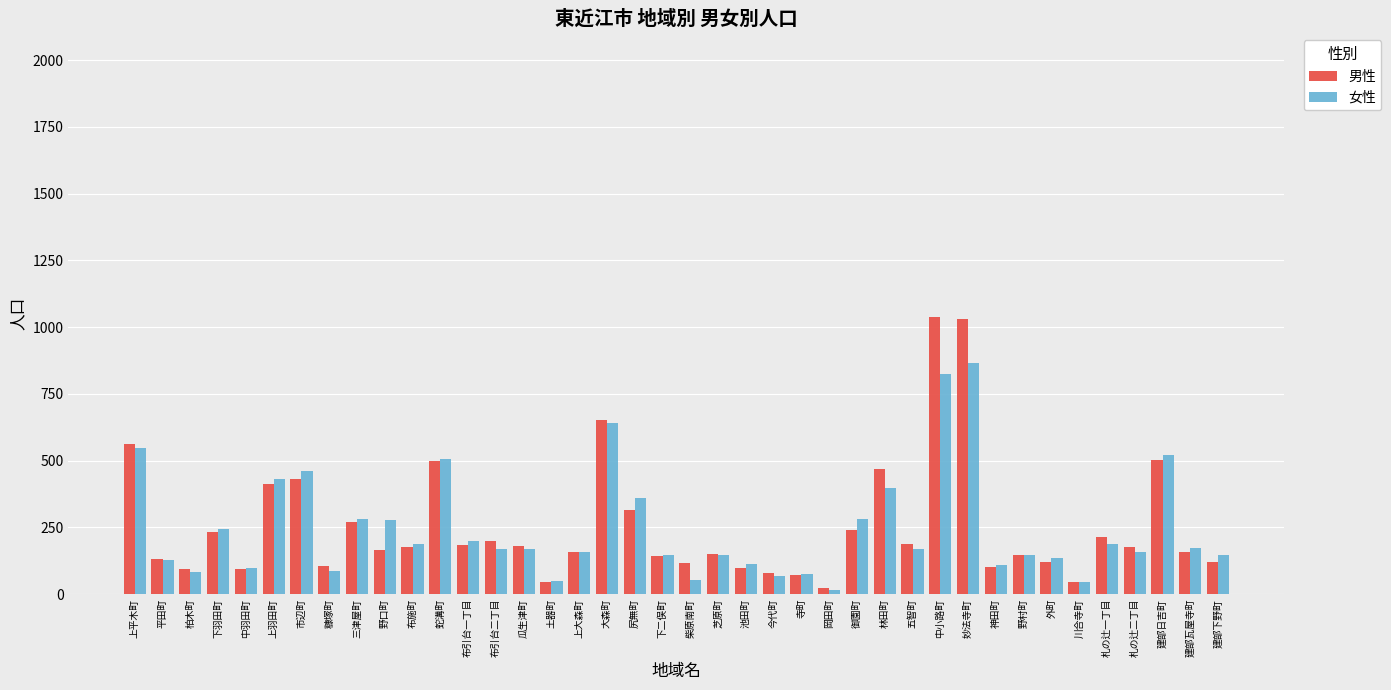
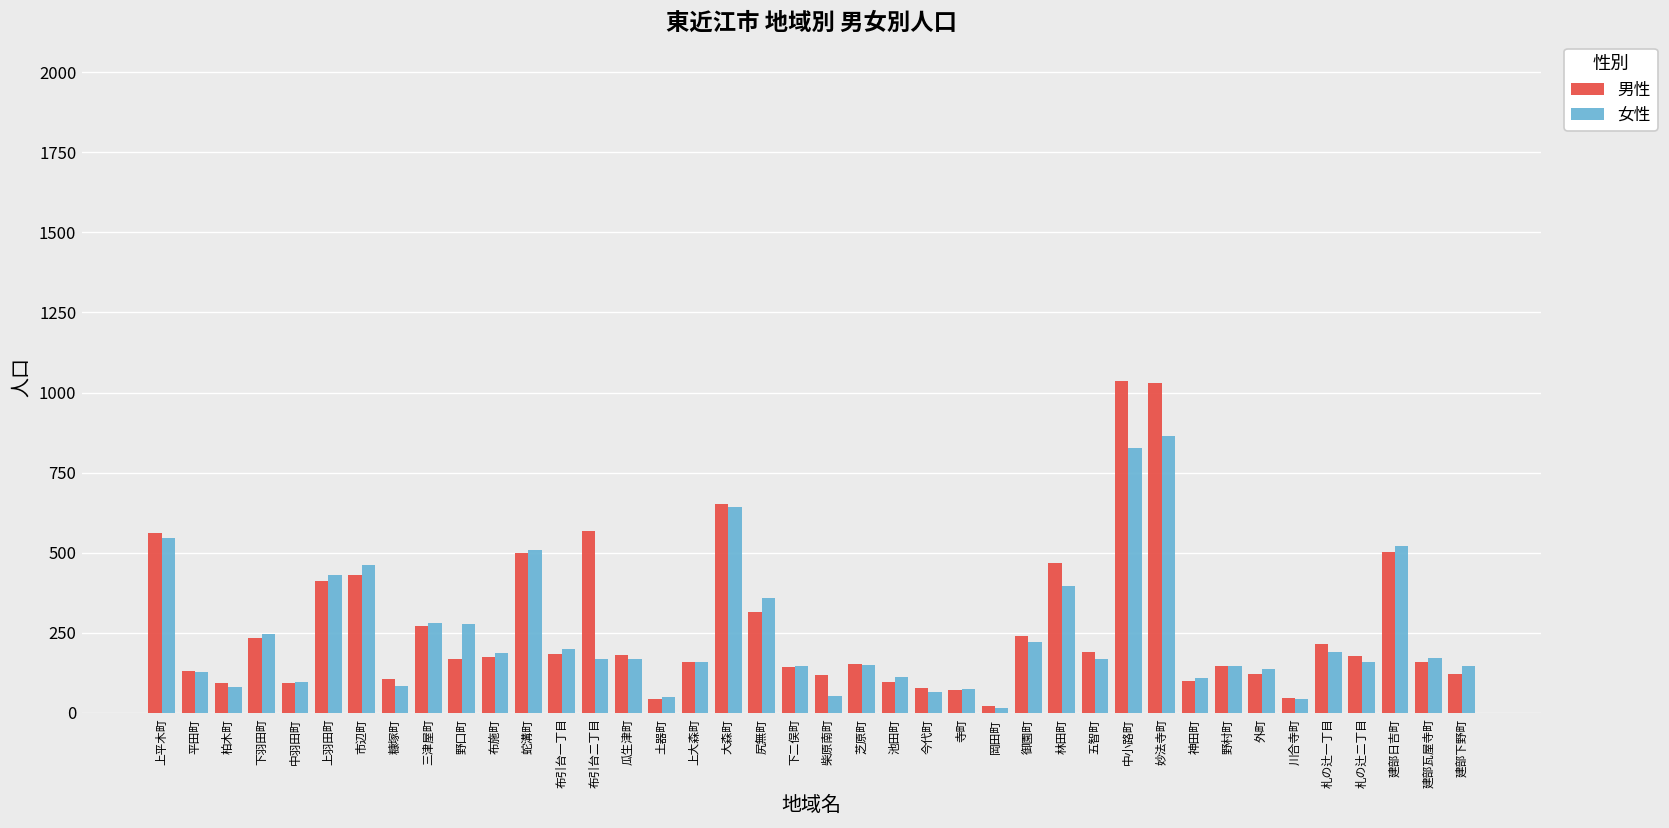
  {
    "男性": {
      "上平木町": 560,
      "平田町": 130,
      "柏木町": 90,
      "下羽田町": 230,
      "中羽田町": 90,
      "上羽田町": 410,
      "市辺町": 430,
      "糠塚町": 110,
      "三津屋町": 270,
      "野口町": 170,
      "布施町": 180,
      "蛇溝町": 500,
      "布引台一丁目": 180,
-     "布引台二丁目": 200,
+     "布引台二丁目": 570,
      "瓜生津町": 180,
      "土器町": 40,
      "上大森町": 160,
      "大森町": 650,
      "尻無町": 320,
      "下二俣町": 140,
      "柴原南町": 120,
      "芝原町": 150,
      "池田町": 100,
      "今代町": 80,
      "寺町": 70,
      "岡田町": 20,
      "御園町": 240,
      "林田町": 470,
      "五智町": 190,
      "中小路町": 1040,
      "妙法寺町": 1030,
      "神田町": 100,
      "野村町": 150,
      "外町": 120,
      "川合寺町": 50,
      "札の辻一丁目": 210,
      "札の辻二丁目": 180,
      "建部日吉町": 500,
      "建部瓦屋寺町": 160,
      "建部下野町": 120
    },
    "女性": {
      "上平木町": 550,
      "平田町": 130,
      "柏木町": 80,
      "下羽田町": 250,
      "中羽田町": 100,
      "上羽田町": 430,
      "市辺町": 460,
      "糠塚町": 90,
      "三津屋町": 280,
      "野口町": 280,
      "布施町": 190,
      "蛇溝町": 510,
      "布引台一丁目": 200,
      "布引台二丁目": 170,
      "瓜生津町": 170,
      "土器町": 50,
      "上大森町": 160,
      "大森町": 640,
      "尻無町": 360,
      "下二俣町": 150,
      "柴原南町": 50,
      "芝原町": 150,
      "池田町": 110,
      "今代町": 70,
      "寺町": 80,
      "岡田町": 20,
-     "御園町": 280,
+     "御園町": 220,
      "林田町": 400,
      "五智町": 170,
      "中小路町": 830,
      "妙法寺町": 860,
      "神田町": 110,
      "野村町": 150,
      "外町": 140,
      "川合寺町": 40,
      "札の辻一丁目": 190,
      "札の辻二丁目": 160,
      "建部日吉町": 520,
      "建部瓦屋寺町": 170,
      "建部下野町": 150
    }
  }
